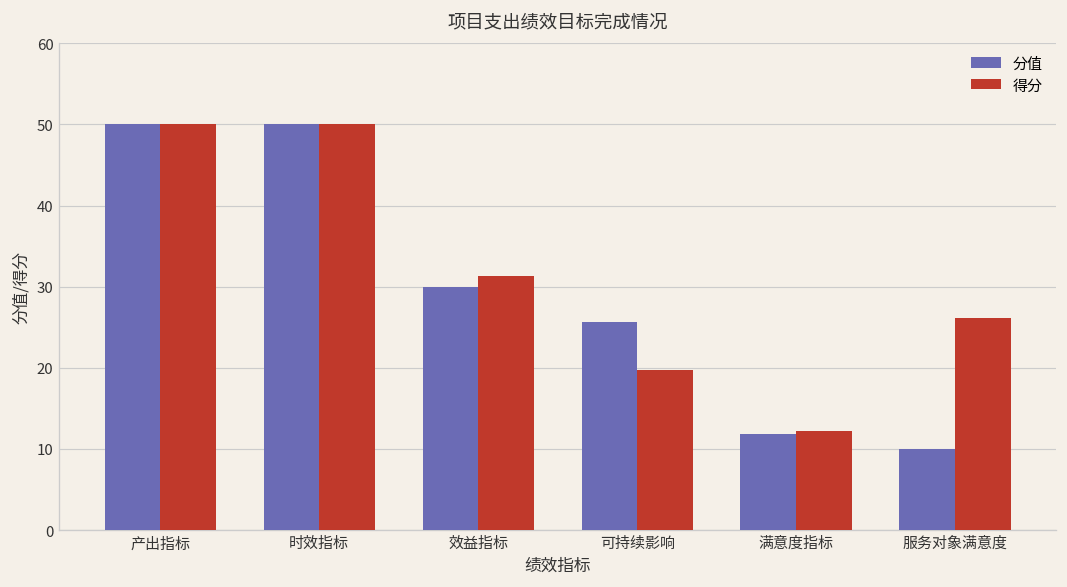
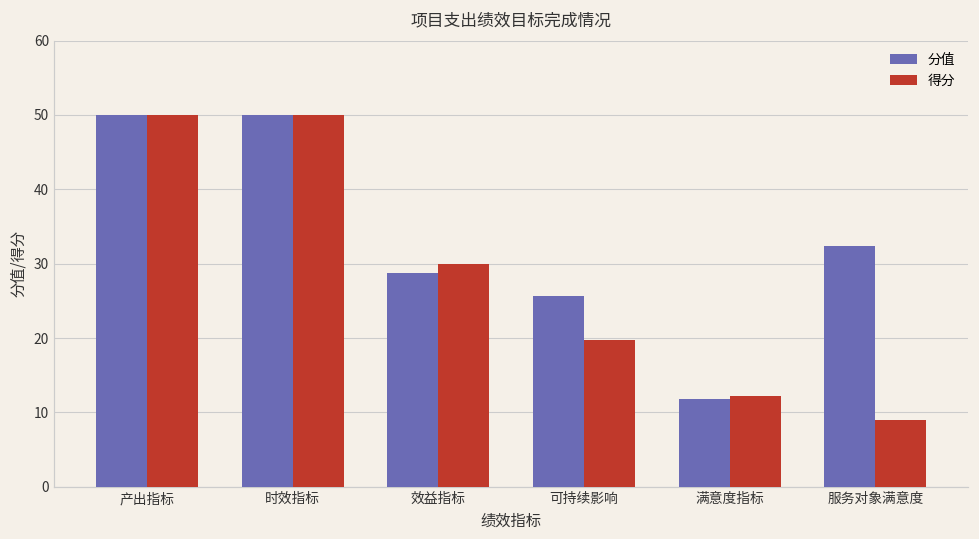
  {
    "分值": {
      "产出指标": 50,
      "时效指标": 50,
-     "效益指标": 30,
+     "效益指标": 29,
      "可持续影响": 26,
      "满意度指标": 12,
-     "服务对象满意度": 10
+     "服务对象满意度": 32
    },
    "得分": {
      "产出指标": 50,
      "时效指标": 50,
-     "效益指标": 31,
+     "效益指标": 30,
      "可持续影响": 20,
      "满意度指标": 12,
-     "服务对象满意度": 26
+     "服务对象满意度": 9
    }
  }
